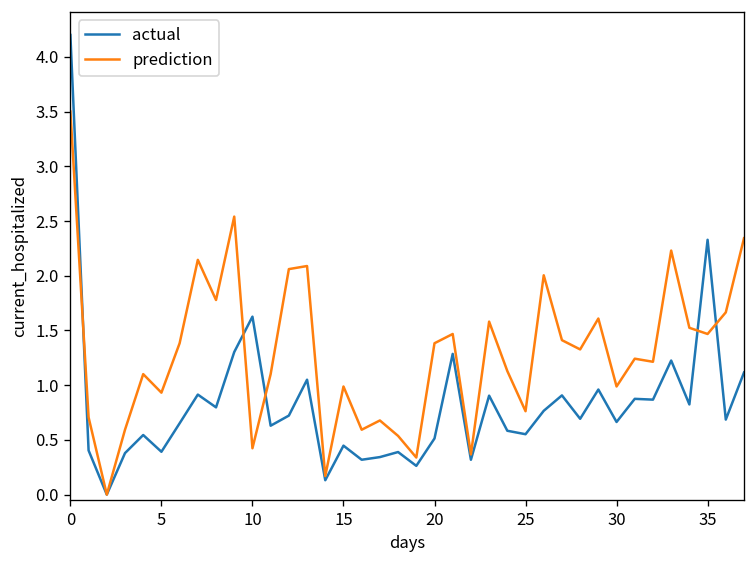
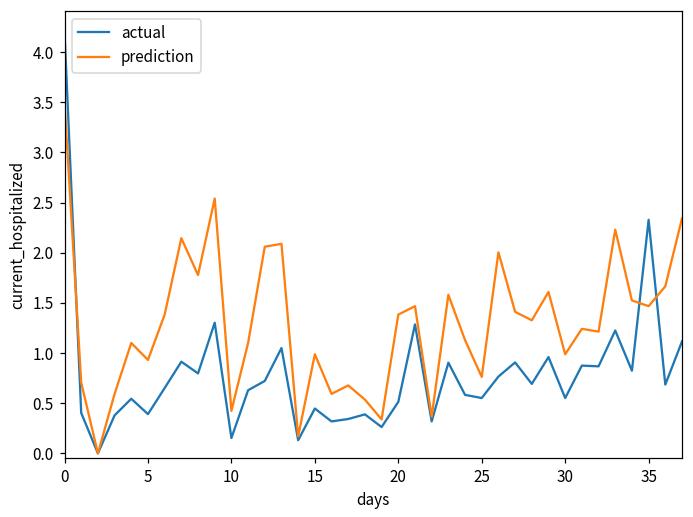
  {
    "actual": {
      "0": 4.2,
      "5": 0.4,
-     "10": 1.6,
+     "10": 0.2,
      "15": 0.4,
      "20": 0.5,
      "25": 0.6,
-     "30": 0.7,
+     "30": 0.6,
      "35": 2.3
    },
    "prediction": {
      "0": 3.5,
      "5": 0.9,
      "10": 0.4,
      "15": 1.0,
      "20": 1.4,
      "25": 0.8,
      "30": 1.0,
      "35": 1.5
    }
  }
